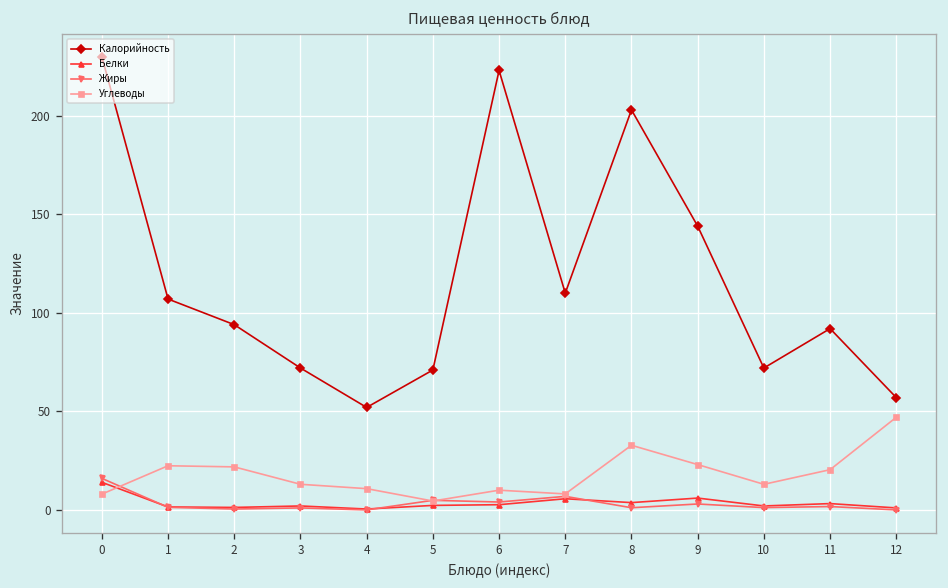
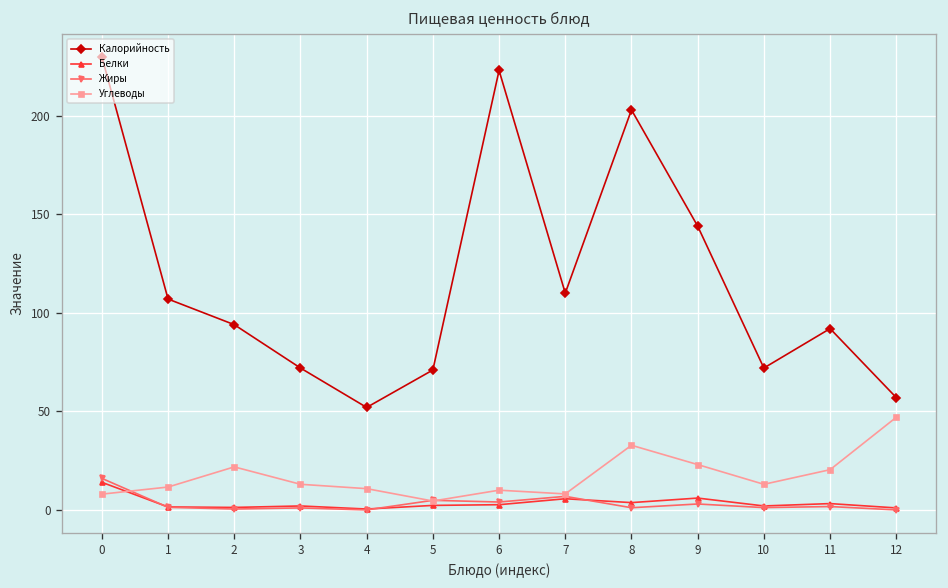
  {
    "Калорийность": {
      "1": 107,
      "2": 94,
      "3": 72,
      "4": 52,
      "5": 71,
      "6": 223,
      "7": 110,
      "8": 203,
      "9": 144,
      "10": 72,
      "11": 92,
      "12": 57
    },
    "Белки": {
      "0": 14,
      "5": 2,
      "8": 4,
      "9": 6
    },
    "Жиры": {
      "0": 16,
      "8": 1,
      "9": 3
    },
    "Углеводы": {
      "0": 8,
-     "1": 22,
+     "1": 12,
      "2": 22,
      "3": 13,
      "4": 11,
      "6": 10,
      "8": 33,
      "9": 23,
      "10": 13,
      "11": 20,
      "12": 47
    }
  }
